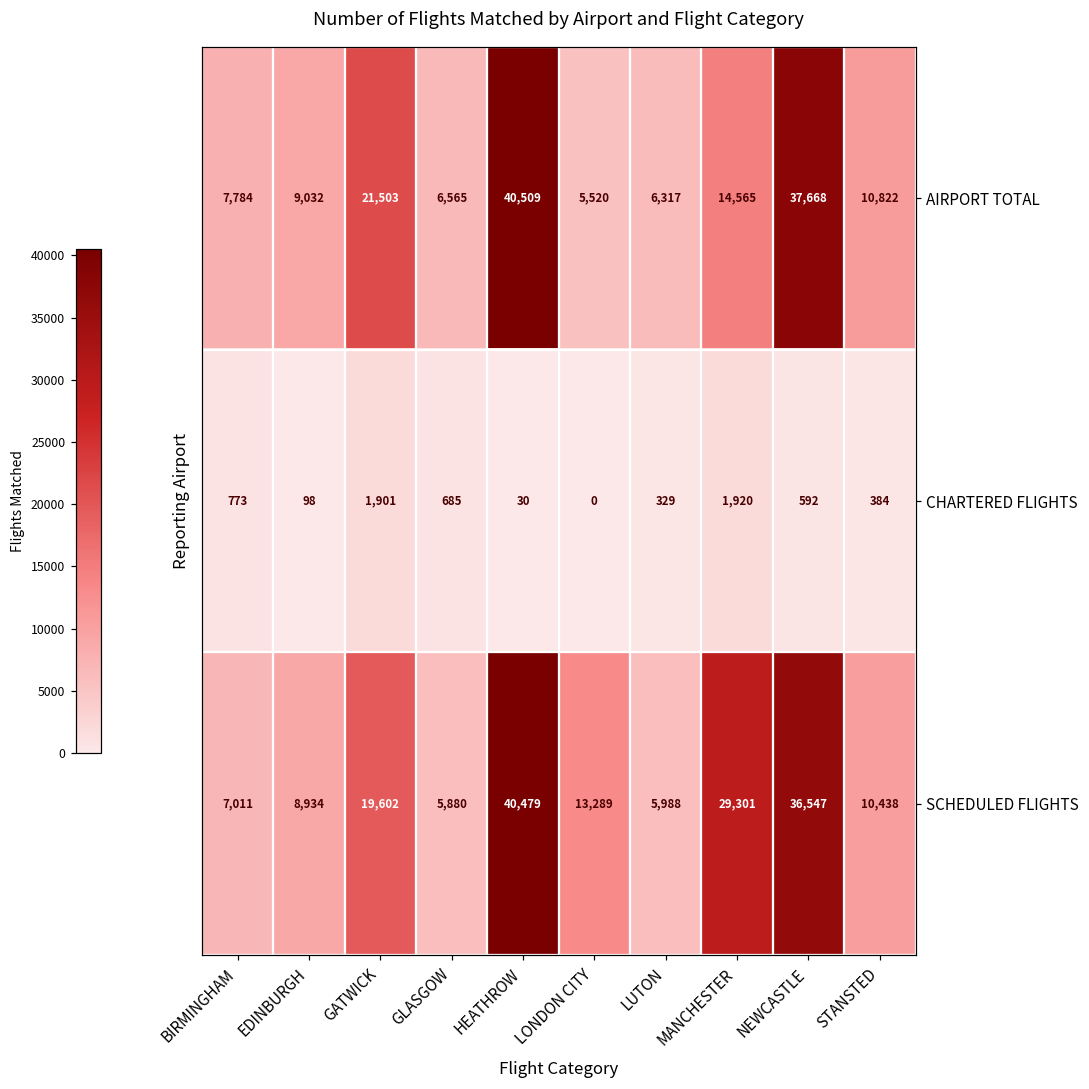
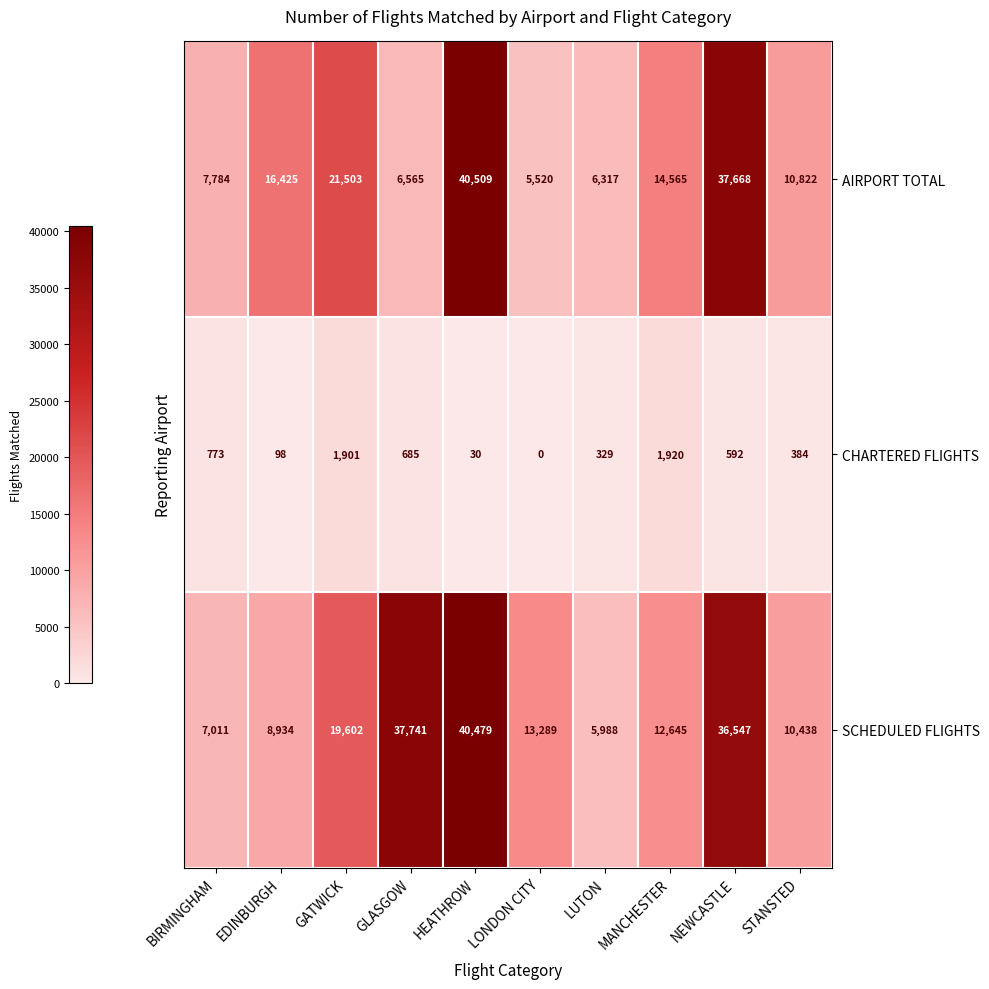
  {
    "AIRPORT TOTAL": {
      "BIRMINGHAM": "7,784",
-     "EDINBURGH": "9,032",
+     "EDINBURGH": "16,425",
      "GATWICK": "21,503",
      "GLASGOW": "6,565",
      "HEATHROW": "40,509",
      "LONDON CITY": "5,520",
      "LUTON": "6,317",
      "MANCHESTER": "14,565",
      "NEWCASTLE": "37,668",
      "STANSTED": "10,822"
    },
    "CHARTERED FLIGHTS": {
      "BIRMINGHAM": "773",
      "EDINBURGH": "98",
      "GATWICK": "1,901",
      "GLASGOW": "685",
      "HEATHROW": "30",
      "LONDON CITY": "0",
      "LUTON": "329",
      "MANCHESTER": "1,920",
      "NEWCASTLE": "592",
      "STANSTED": "384"
    },
    "SCHEDULED FLIGHTS": {
      "BIRMINGHAM": "7,011",
      "EDINBURGH": "8,934",
      "GATWICK": "19,602",
-     "GLASGOW": "5,880",
+     "GLASGOW": "37,741",
      "HEATHROW": "40,479",
      "LONDON CITY": "13,289",
      "LUTON": "5,988",
-     "MANCHESTER": "29,301",
+     "MANCHESTER": "12,645",
      "NEWCASTLE": "36,547",
      "STANSTED": "10,438"
    }
  }
